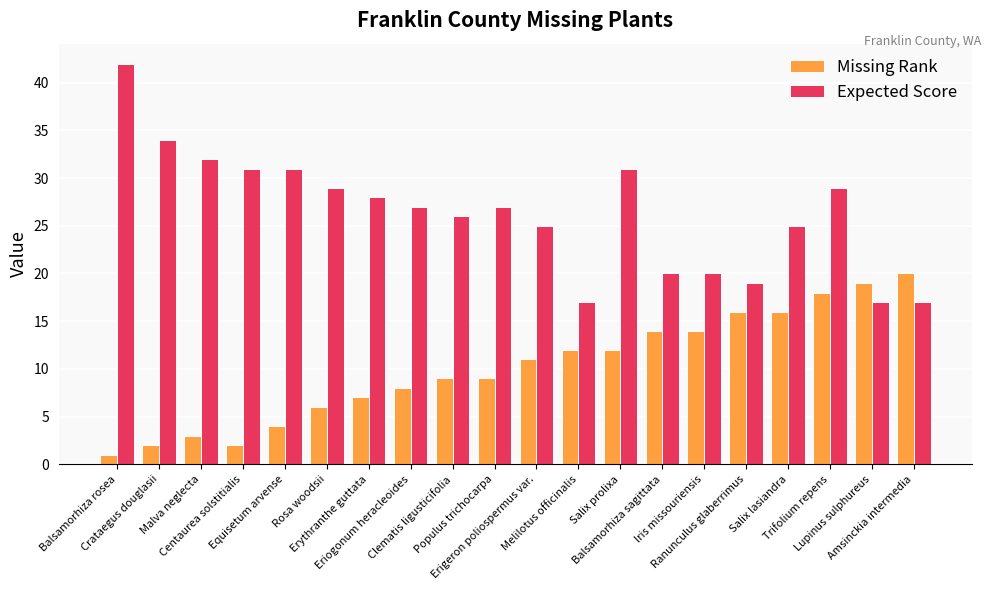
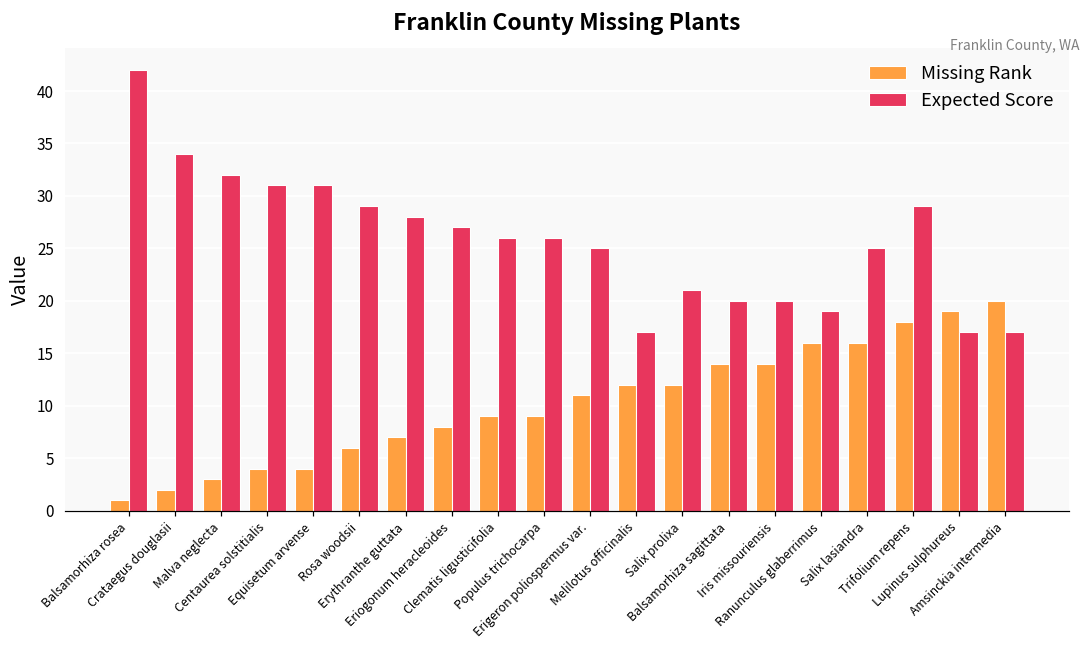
  {
    "Missing Rank": {
      "Balsamorhiza rosea": 1,
      "Crataegus douglasii": 2,
      "Malva neglecta": 3,
-     "Centaurea solstitialis": 2,
+     "Centaurea solstitialis": 4,
      "Equisetum arvense": 4,
      "Rosa woodsii": 6,
      "Erythranthe guttata": 7,
      "Eriogonum heracleoides": 8,
      "Clematis ligusticifolia": 9,
      "Populus trichocarpa": 9,
      "Erigeron poliospermus var.": 11,
      "Melilotus officinalis": 12,
      "Salix prolixa": 12,
      "Balsamorhiza sagittata": 14,
      "Iris missouriensis": 14,
      "Ranunculus glaberrimus": 16,
      "Salix lasiandra": 16,
      "Trifolium repens": 18,
      "Lupinus sulphureus": 19,
      "Amsinckia intermedia": 20
    },
    "Expected Score": {
      "Balsamorhiza rosea": 42,
      "Crataegus douglasii": 34,
      "Malva neglecta": 32,
      "Centaurea solstitialis": 31,
      "Equisetum arvense": 31,
      "Rosa woodsii": 29,
      "Erythranthe guttata": 28,
      "Eriogonum heracleoides": 27,
      "Clematis ligusticifolia": 26,
-     "Populus trichocarpa": 27,
+     "Populus trichocarpa": 26,
      "Erigeron poliospermus var.": 25,
      "Melilotus officinalis": 17,
-     "Salix prolixa": 31,
+     "Salix prolixa": 21,
      "Balsamorhiza sagittata": 20,
      "Iris missouriensis": 20,
      "Ranunculus glaberrimus": 19,
      "Salix lasiandra": 25,
      "Trifolium repens": 29,
      "Lupinus sulphureus": 17,
      "Amsinckia intermedia": 17
    }
  }
